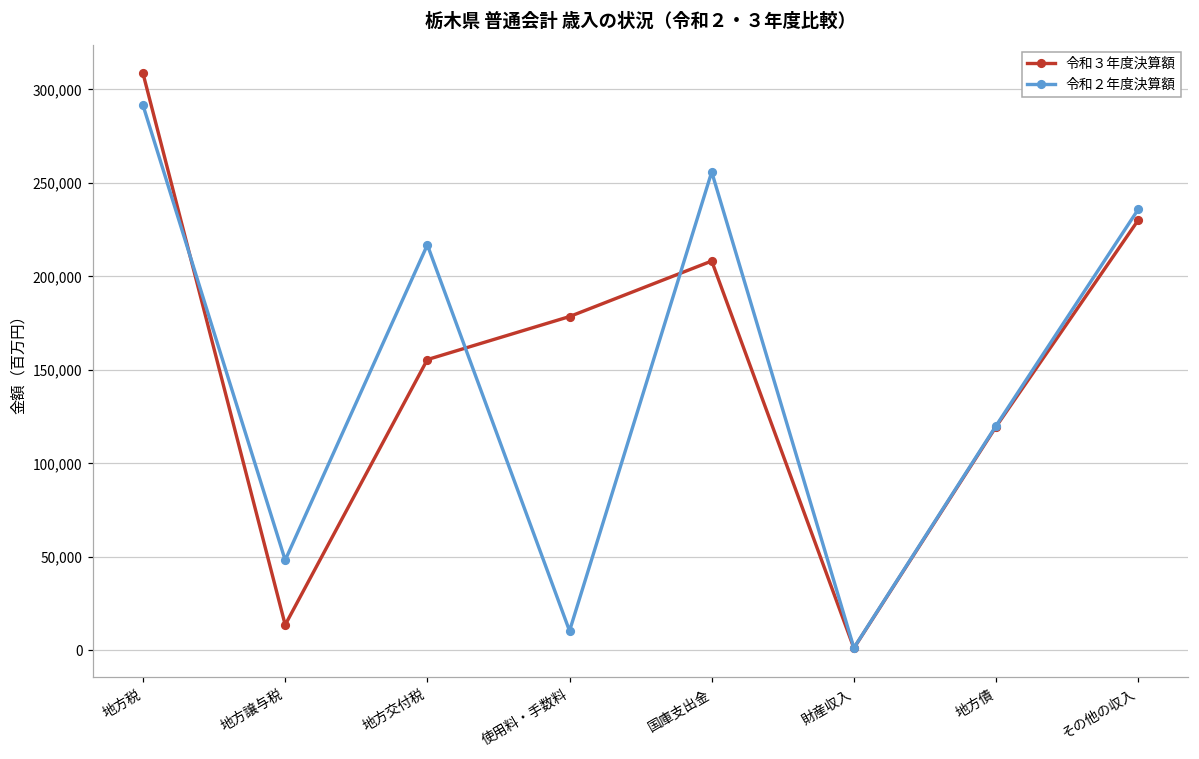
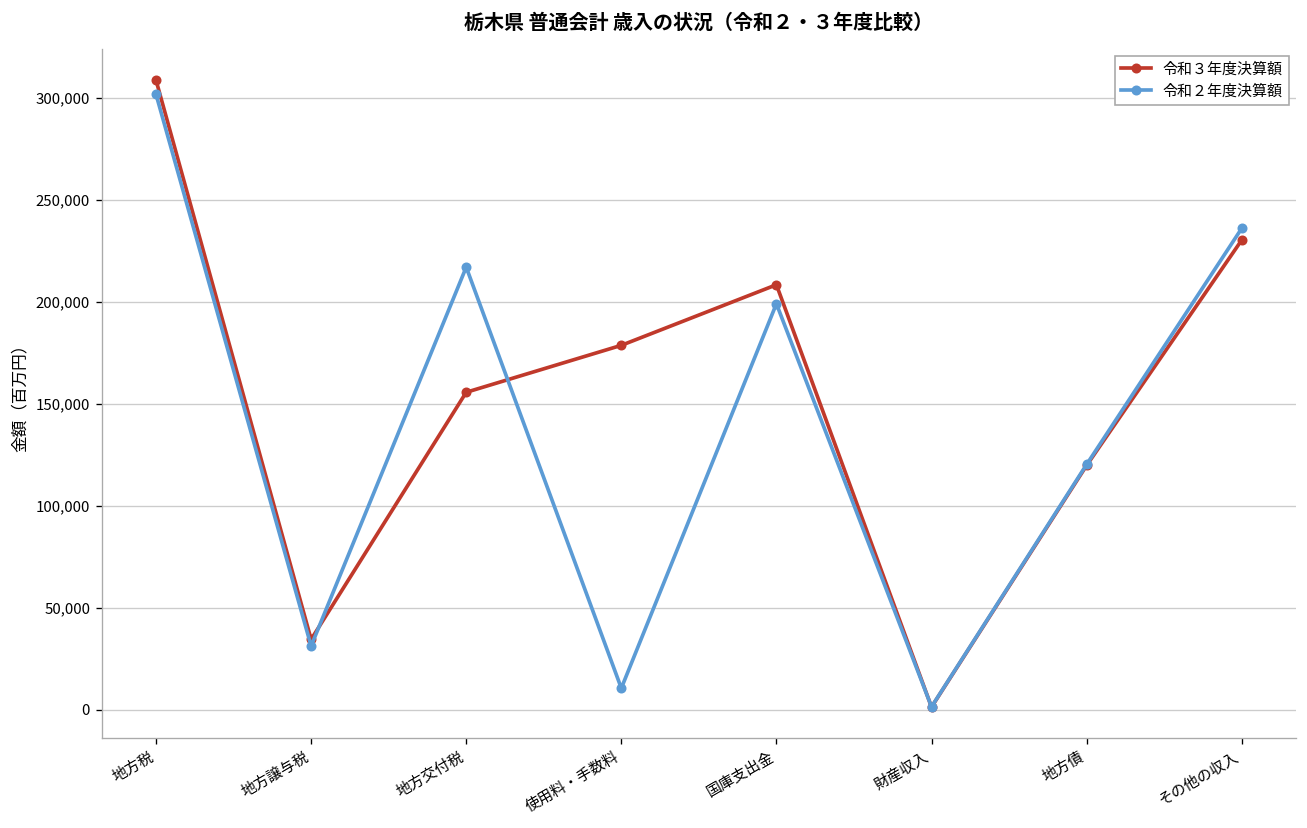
  {
    "令和３年度決算額": {
      "地方税": "309,000",
-     "地方譲与税": "14,000",
+     "地方譲与税": "34,000",
      "地方交付税": "156,000",
      "使用料・手数料": "179,000",
      "国庫支出金": "208,000",
      "その他の収入": "230,000"
    },
    "令和２年度決算額": {
-     "地方税": "292,000",
-     "地方譲与税": "48,000",
+     "地方税": "302,000",
+     "地方譲与税": "31,000",
      "地方交付税": "217,000",
      "使用料・手数料": "10,000",
-     "国庫支出金": "256,000",
+     "国庫支出金": "199,000",
      "その他の収入": "236,000"
    }
  }
